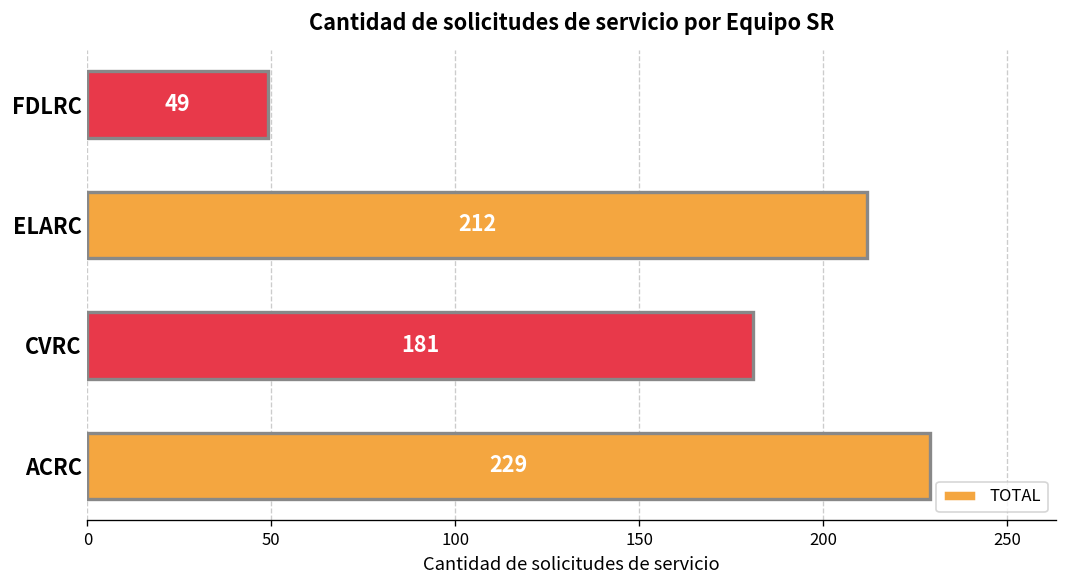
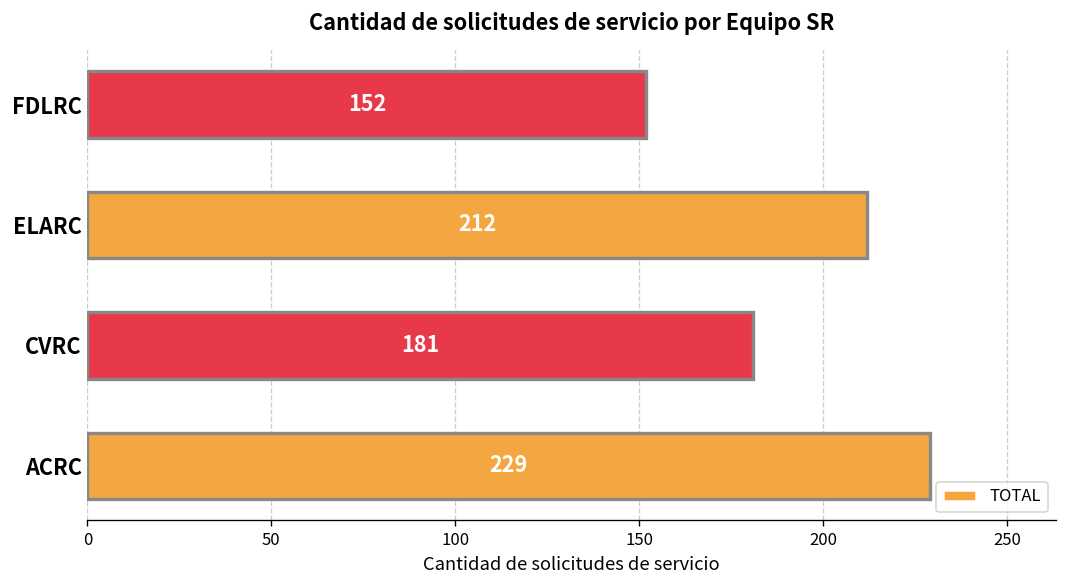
  {
-   "FDLRC": 49,
+   "FDLRC": 152,
    "ELARC": 212,
    "CVRC": 181,
    "ACRC": 229
  }
